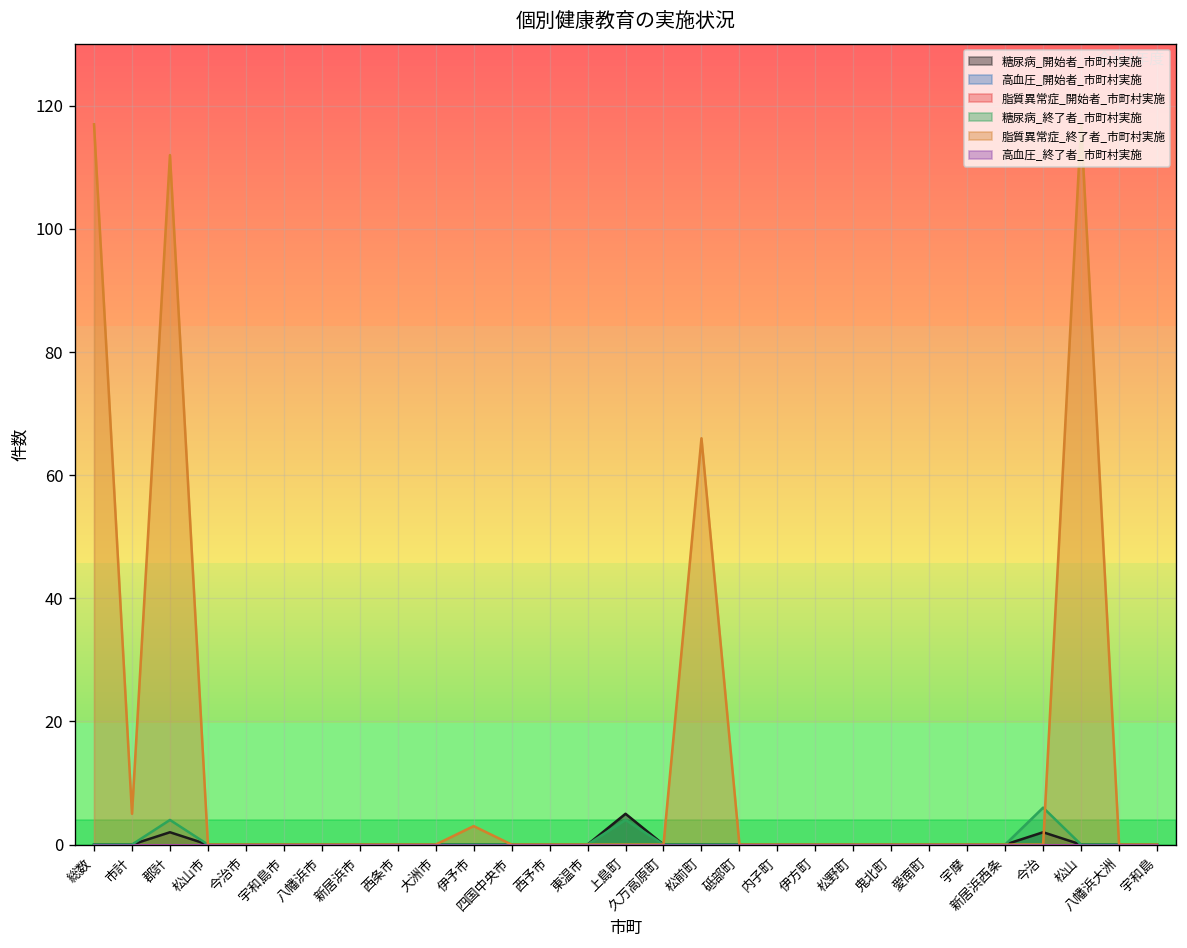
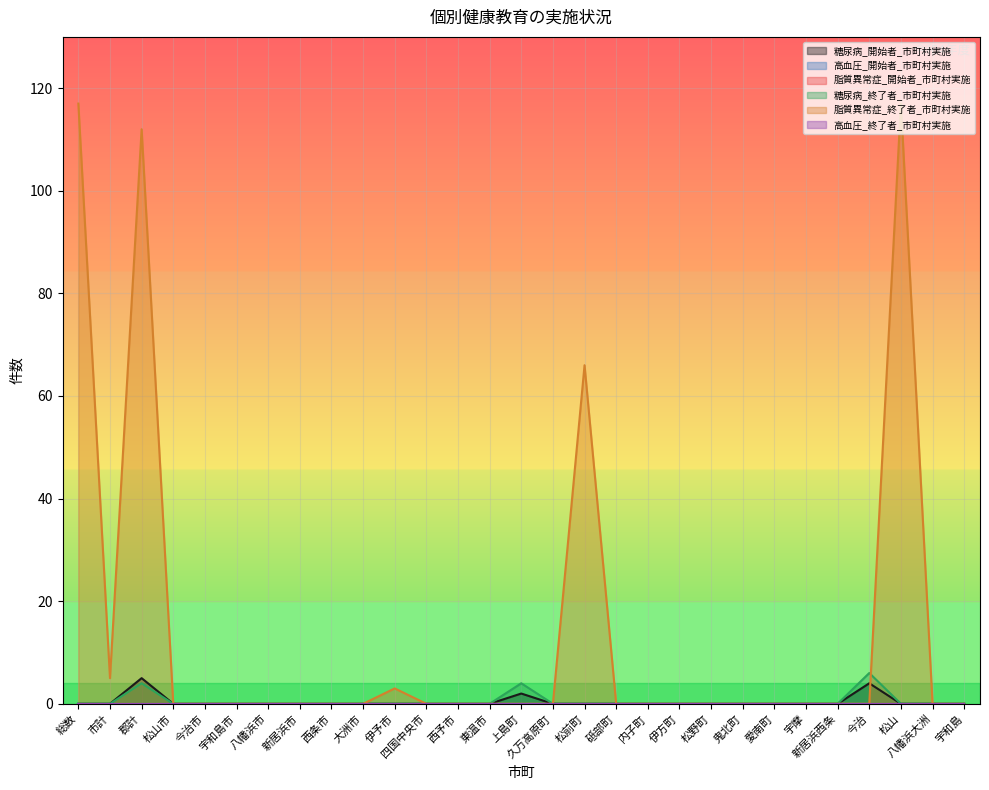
  {
    "糖尿病_開始者_市町村実施": {
-     "郡計": 2,
-     "上島町": 5,
-     "今治": 2
+     "郡計": 5,
+     "上島町": 2,
+     "今治": 4
    },
    "高血圧_終了者_市町村実施": {
      "郡計": 0
    },
    "糖尿病_終了者_市町村実施": {
      "郡計": 4,
      "上島町": 4,
      "今治": 6
    },
    "脂質異常症_終了者_市町村実施": {
      "総数": 117,
      "市計": 5,
      "郡計": 112,
      "伊予市": 3,
      "松前町": 66
    }
  }
